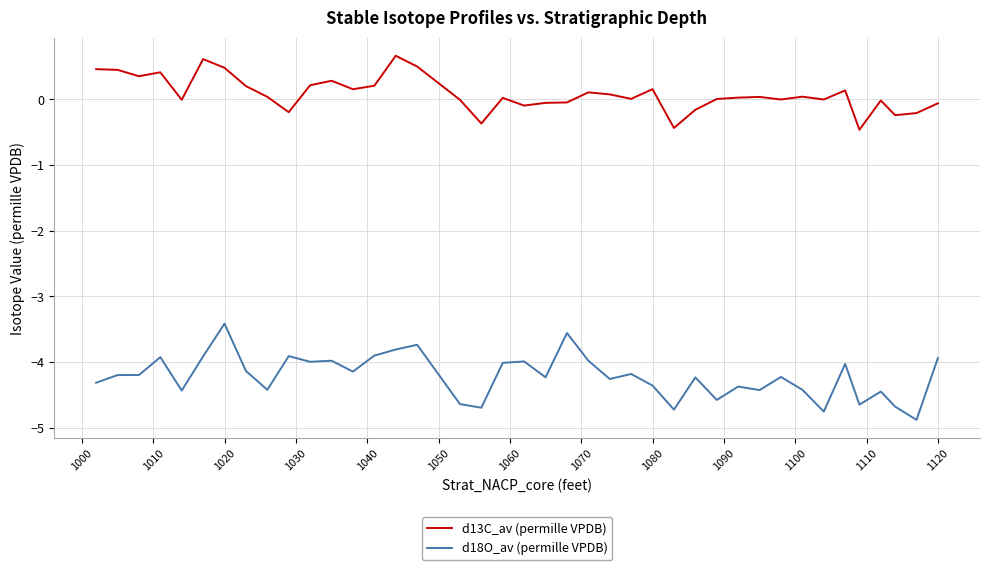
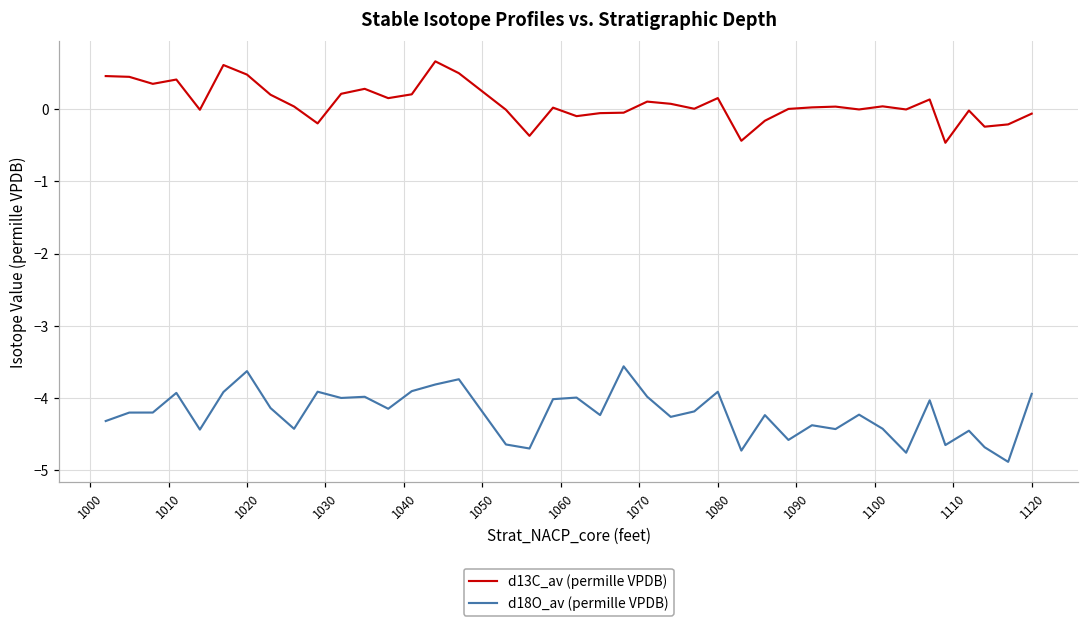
  {
    "d13C_av (permille VPDB)": {
      "1020": 0.5,
      "1080": 0.2,
      "1120": -0.1
    },
    "d18O_av (permille VPDB)": {
-     "1020": -3.4,
-     "1080": -4.4,
+     "1020": -3.6,
+     "1080": -3.9,
      "1120": -3.9
    }
  }
